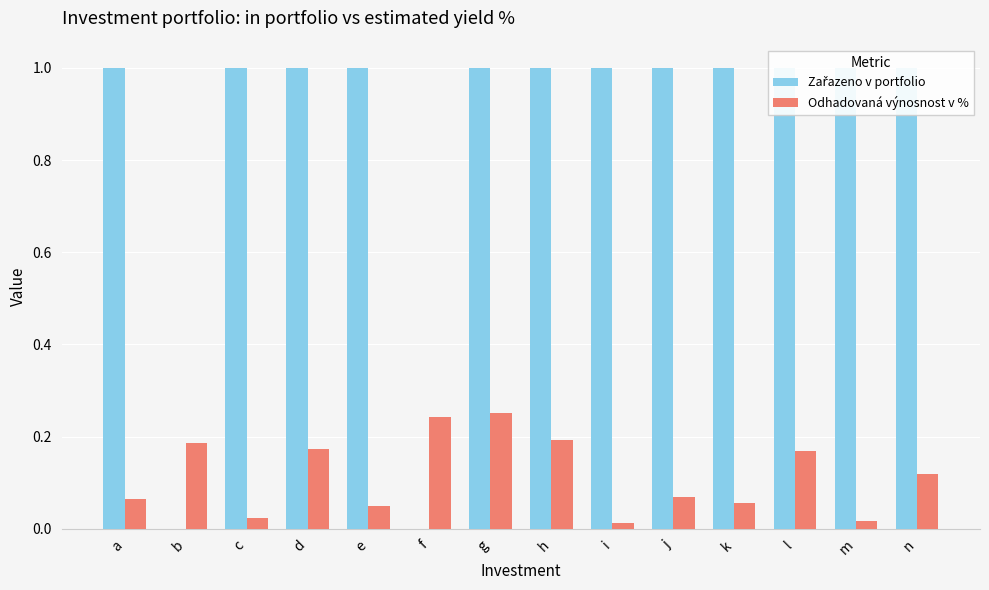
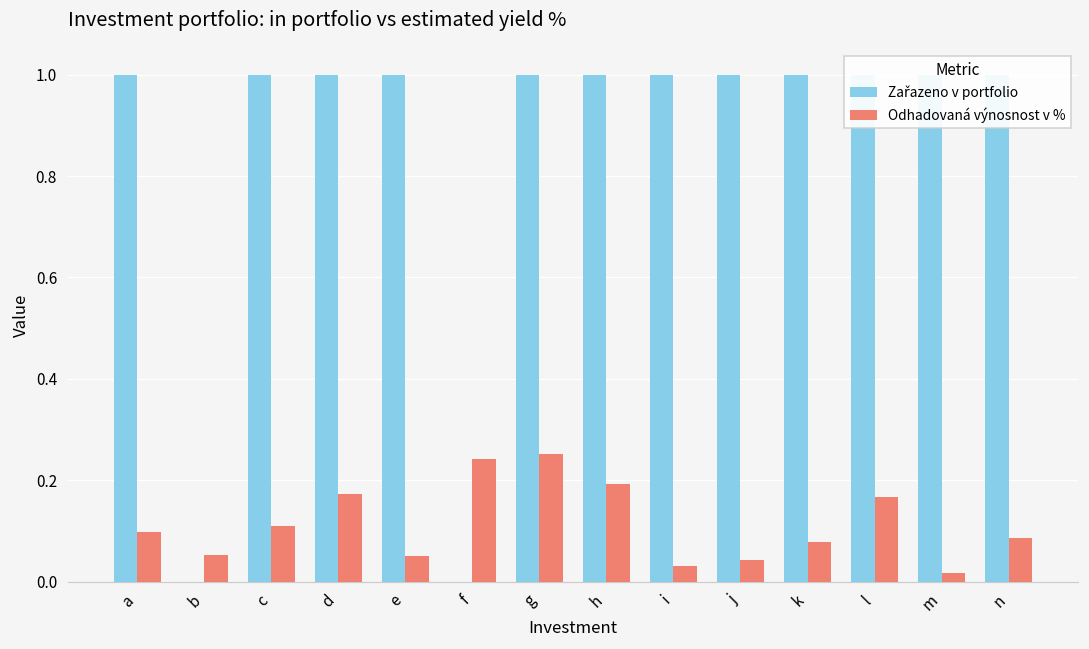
  {
    "Zařazeno v portfolio": {
      "a": 1.00,
      "b": 0.00,
      "c": 1.00,
      "d": 1.00,
      "e": 1.00,
      "f": 0.00,
      "g": 1.00,
      "h": 1.00,
      "i": 1.00,
      "j": 1.00,
      "k": 1.00
    },
    "Odhadovaná výnosnost v %": {
-     "a": 0.06,
-     "b": 0.19,
-     "c": 0.02,
+     "a": 0.10,
+     "b": 0.05,
+     "c": 0.11,
      "d": 0.17,
      "e": 0.05,
      "f": 0.24,
      "g": 0.25,
      "h": 0.19,
-     "i": 0.01,
-     "j": 0.07,
-     "k": 0.06,
+     "i": 0.03,
+     "j": 0.04,
+     "k": 0.08,
      "l": 0.17,
      "m": 0.02,
-     "n": 0.12
+     "n": 0.09
    }
  }
